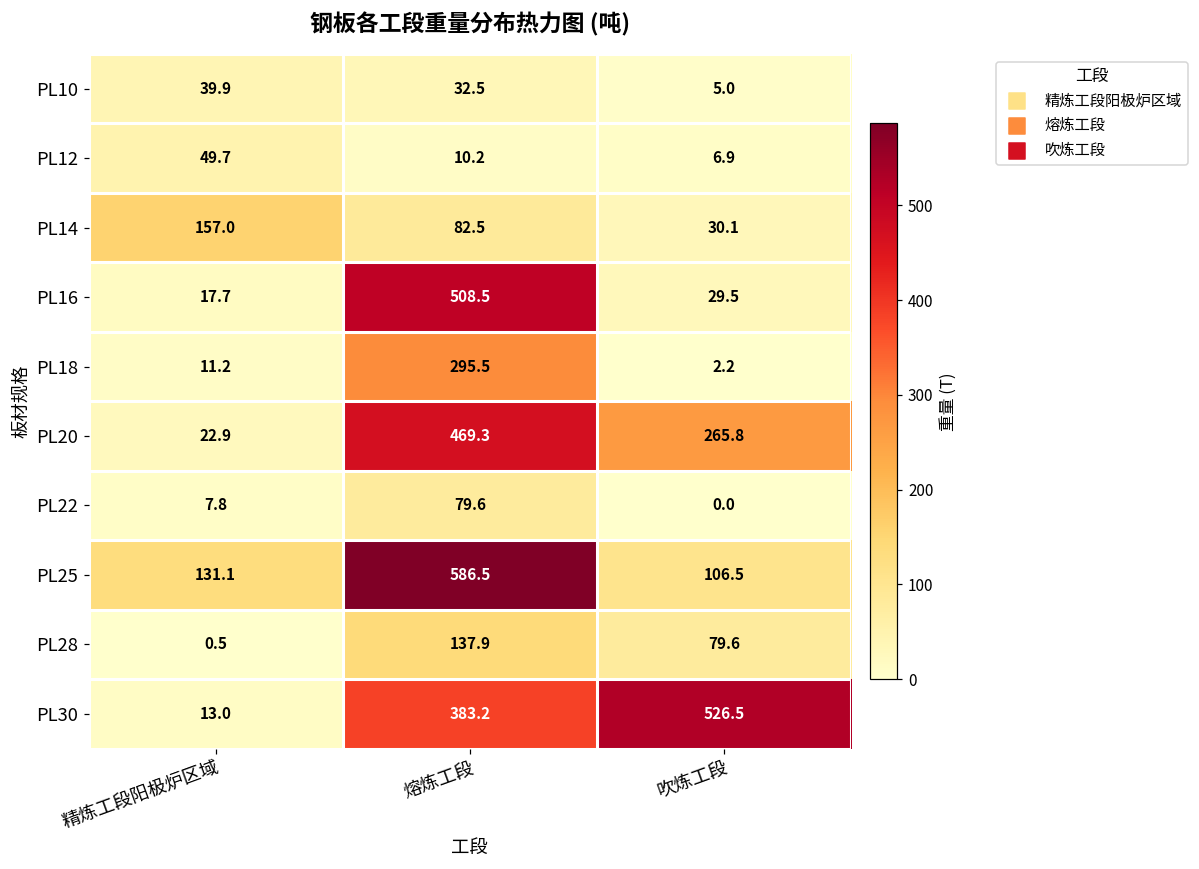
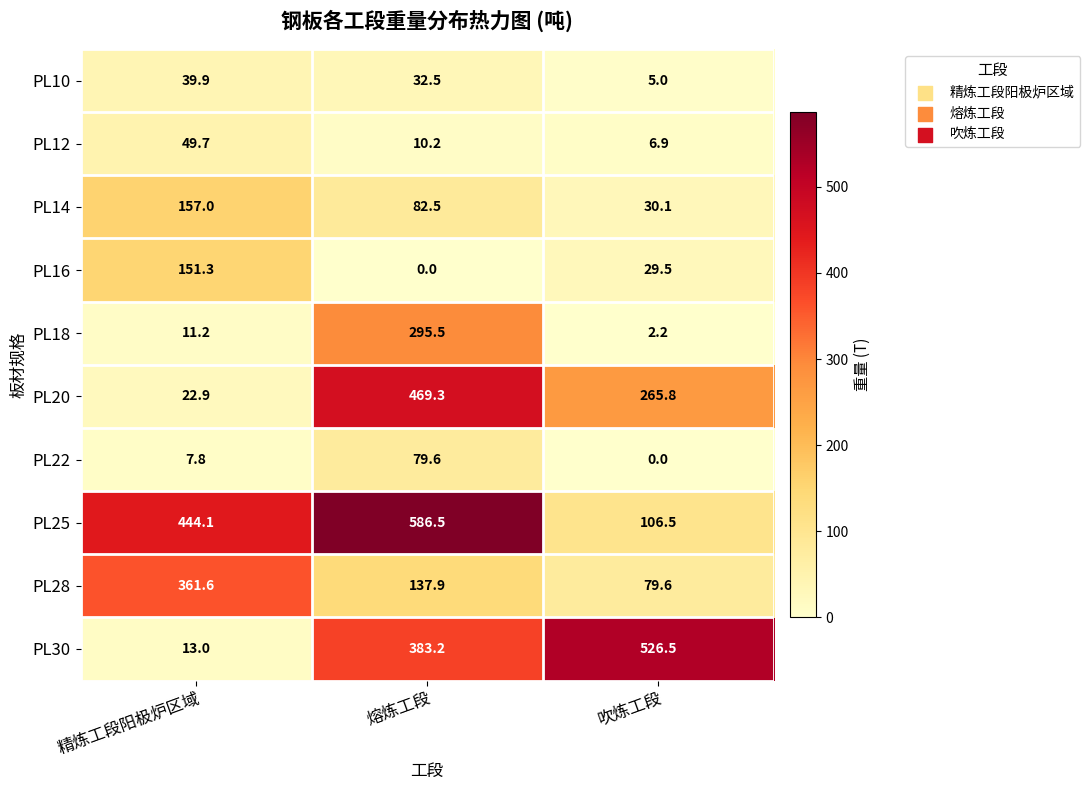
  {
    "PL10": {
      "精炼工段阳极炉区域": 39.9,
      "熔炼工段": 32.5,
      "吹炼工段": 5.0
    },
    "PL12": {
      "精炼工段阳极炉区域": 49.7,
      "熔炼工段": 10.2,
      "吹炼工段": 6.9
    },
    "PL14": {
      "精炼工段阳极炉区域": 157.0,
      "熔炼工段": 82.5,
      "吹炼工段": 30.1
    },
    "PL16": {
-     "精炼工段阳极炉区域": 17.7,
-     "熔炼工段": 508.5,
+     "精炼工段阳极炉区域": 151.3,
+     "熔炼工段": 0.0,
      "吹炼工段": 29.5
    },
    "PL18": {
      "精炼工段阳极炉区域": 11.2,
      "熔炼工段": 295.5,
      "吹炼工段": 2.2
    },
    "PL20": {
      "精炼工段阳极炉区域": 22.9,
      "熔炼工段": 469.3,
      "吹炼工段": 265.8
    },
    "PL22": {
      "精炼工段阳极炉区域": 7.8,
      "熔炼工段": 79.6,
      "吹炼工段": 0.0
    },
    "PL25": {
-     "精炼工段阳极炉区域": 131.1,
+     "精炼工段阳极炉区域": 444.1,
      "熔炼工段": 586.5,
      "吹炼工段": 106.5
    },
    "PL28": {
-     "精炼工段阳极炉区域": 0.5,
+     "精炼工段阳极炉区域": 361.6,
      "熔炼工段": 137.9,
      "吹炼工段": 79.6
    },
    "PL30": {
      "精炼工段阳极炉区域": 13.0,
      "熔炼工段": 383.2,
      "吹炼工段": 526.5
    }
  }
